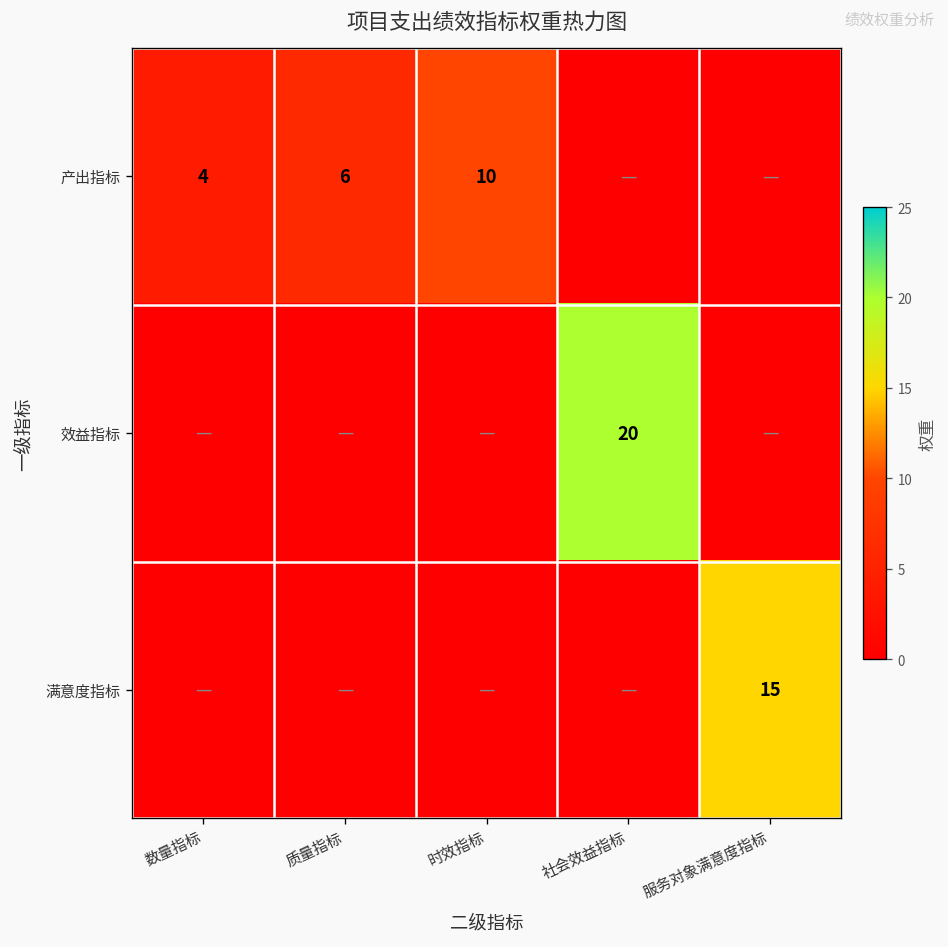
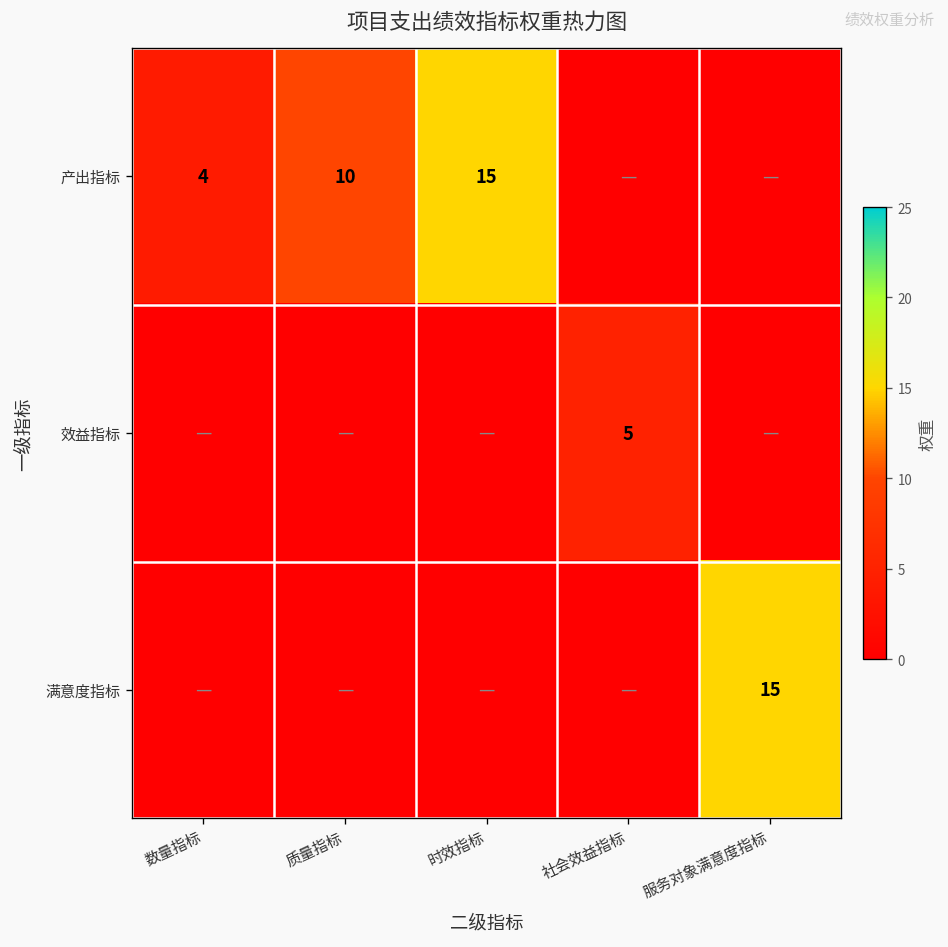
  {
    "产出指标": {
      "数量指标": 4,
-     "质量指标": 6,
-     "时效指标": 10
+     "质量指标": 10,
+     "时效指标": 15
    },
    "效益指标": {
-     "社会效益指标": 20
+     "社会效益指标": 5
    },
    "满意度指标": {
      "服务对象满意度指标": 15
    }
  }
